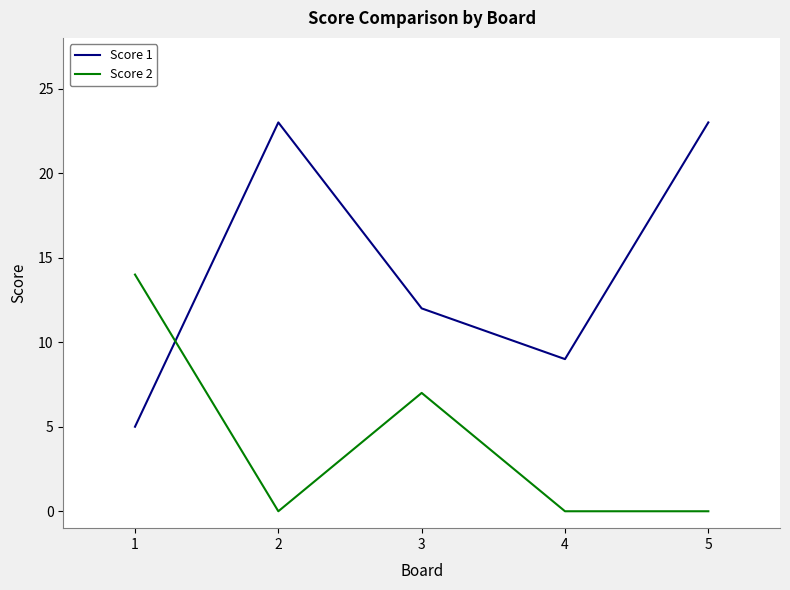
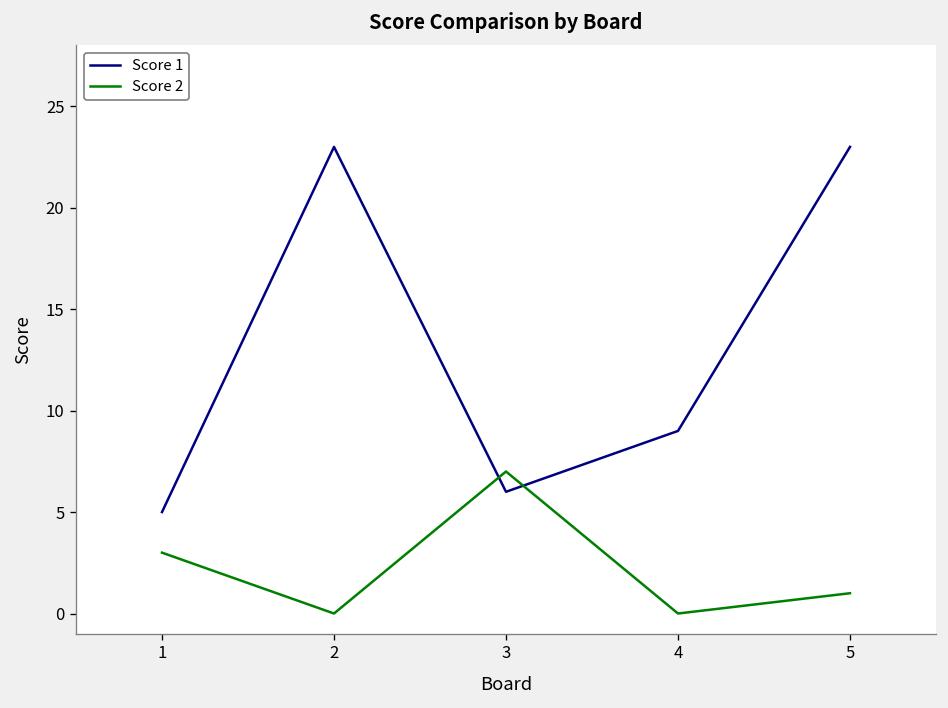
  {
    "Score 1": {
      "1": 5,
      "2": 23,
-     "3": 12,
+     "3": 6,
      "4": 9,
      "5": 23
    },
    "Score 2": {
-     "1": 14,
+     "1": 3,
      "2": 0,
      "3": 7,
      "4": 0,
-     "5": 0
+     "5": 1
    }
  }
